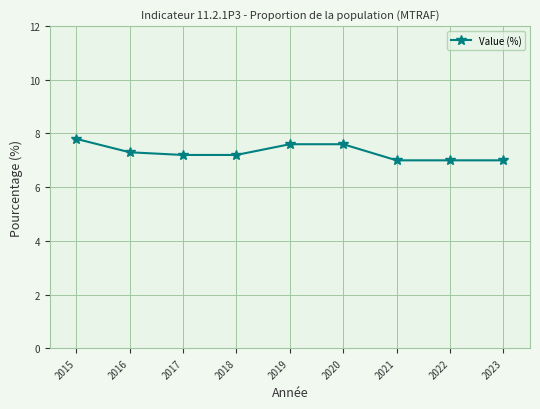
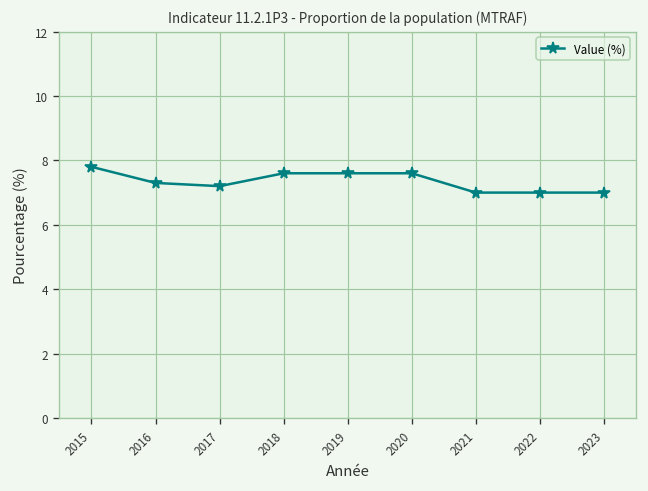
  {
    "2015": 7.8,
    "2016": 7.3,
    "2017": 7.2,
-   "2018": 7.2,
+   "2018": 7.6,
    "2019": 7.6,
    "2020": 7.6,
    "2021": 7.0,
    "2022": 7.0,
    "2023": 7.0
  }
